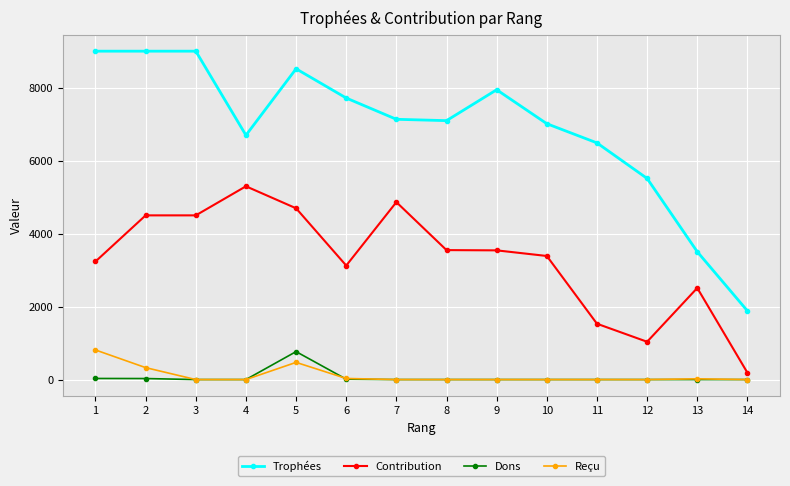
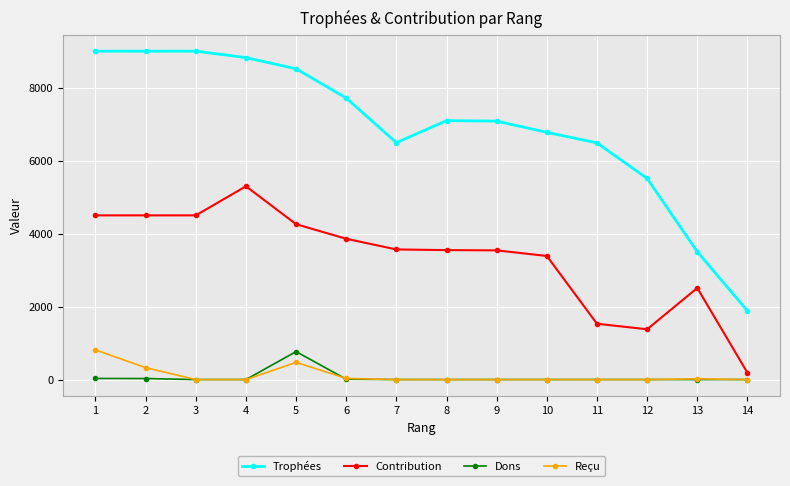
  {
    "Trophées": {
      "1": 9000,
      "2": 9000,
      "3": 9000,
-     "4": 6700,
+     "4": 8800,
      "5": 8500,
      "6": 7700,
-     "7": 7100,
+     "7": 6500,
      "8": 7100,
-     "9": 7900,
-     "10": 7000,
+     "9": 7100,
+     "10": 6800,
      "11": 6500,
      "12": 5500,
      "13": 3500,
      "14": 1900
    },
    "Contribution": {
-     "1": 3200,
+     "1": 4500,
      "2": 4500,
      "3": 4500,
      "4": 5300,
-     "5": 4700,
-     "6": 3100,
-     "7": 4900,
+     "5": 4300,
+     "6": 3900,
+     "7": 3600,
      "8": 3500,
      "9": 3500,
      "10": 3400,
      "11": 1500,
-     "12": 1000,
+     "12": 1400,
      "13": 2500,
      "14": 200
    },
    "Dons": {
      "1": 0,
      "2": 0,
      "5": 800
    },
    "Reçu": {
      "1": 800,
      "2": 300,
      "5": 500
    }
  }
